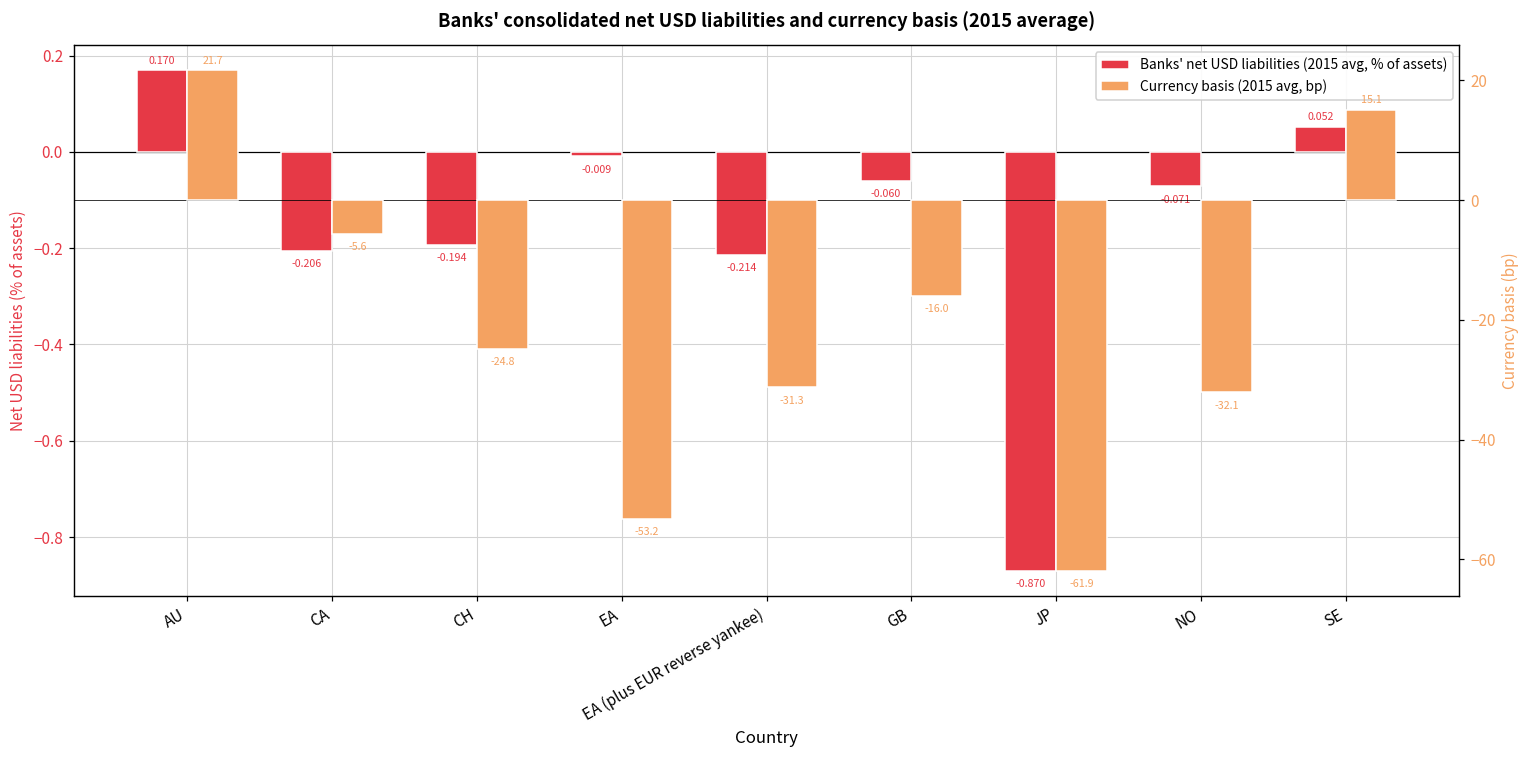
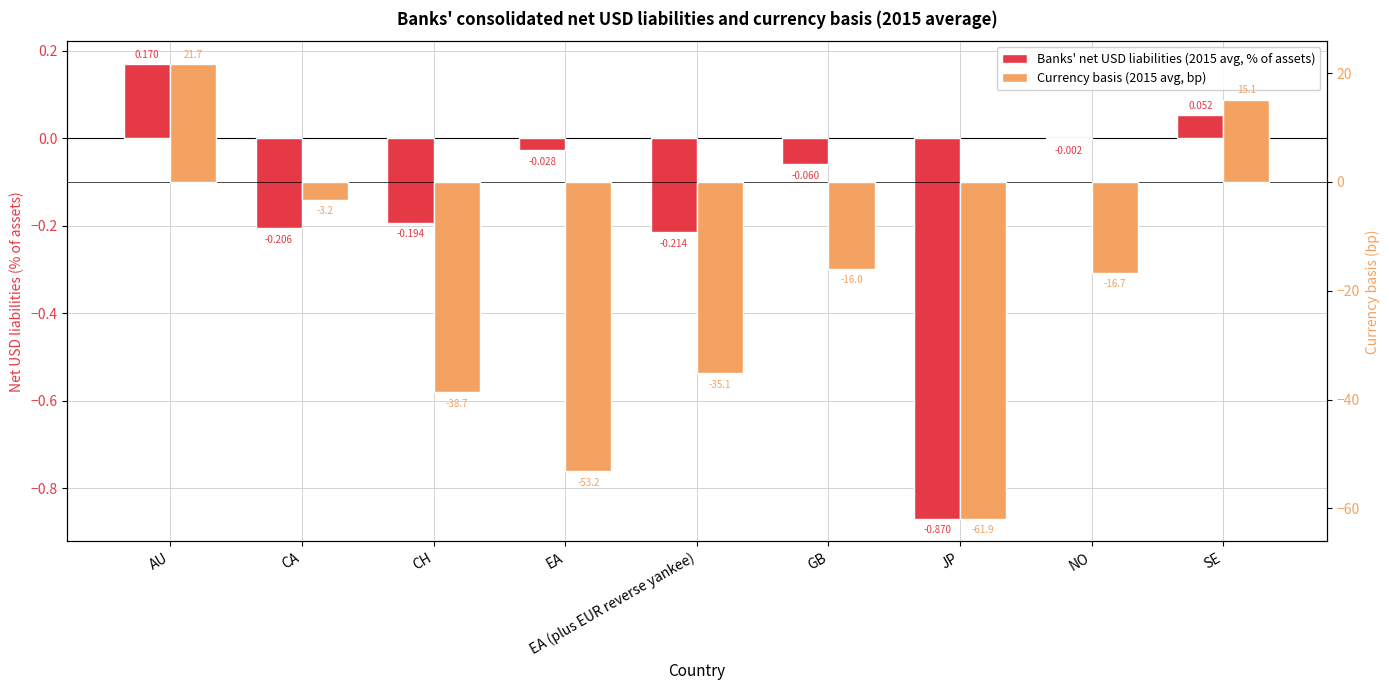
  {
    "Banks' net USD liabilities (2015 avg, % of assets)": {
      "AU": 0.170,
      "CA": -0.206,
      "CH": -0.194,
-     "EA": -0.009,
+     "EA": -0.028,
      "EA (plus EUR reverse yankee)": -0.214,
      "GB": -0.060,
      "JP": -0.870,
-     "NO": -0.071,
+     "NO": -0.002,
      "SE": 0.052
    },
    "Currency basis (2015 avg, bp)": {
      "AU": 21.7,
-     "CA": -5.6,
-     "CH": -24.8,
+     "CA": -3.2,
+     "CH": -38.7,
      "EA": -53.2,
-     "EA (plus EUR reverse yankee)": -31.3,
+     "EA (plus EUR reverse yankee)": -35.1,
      "GB": -16.0,
      "JP": -61.9,
-     "NO": -32.1
+     "NO": -16.7
    }
  }
